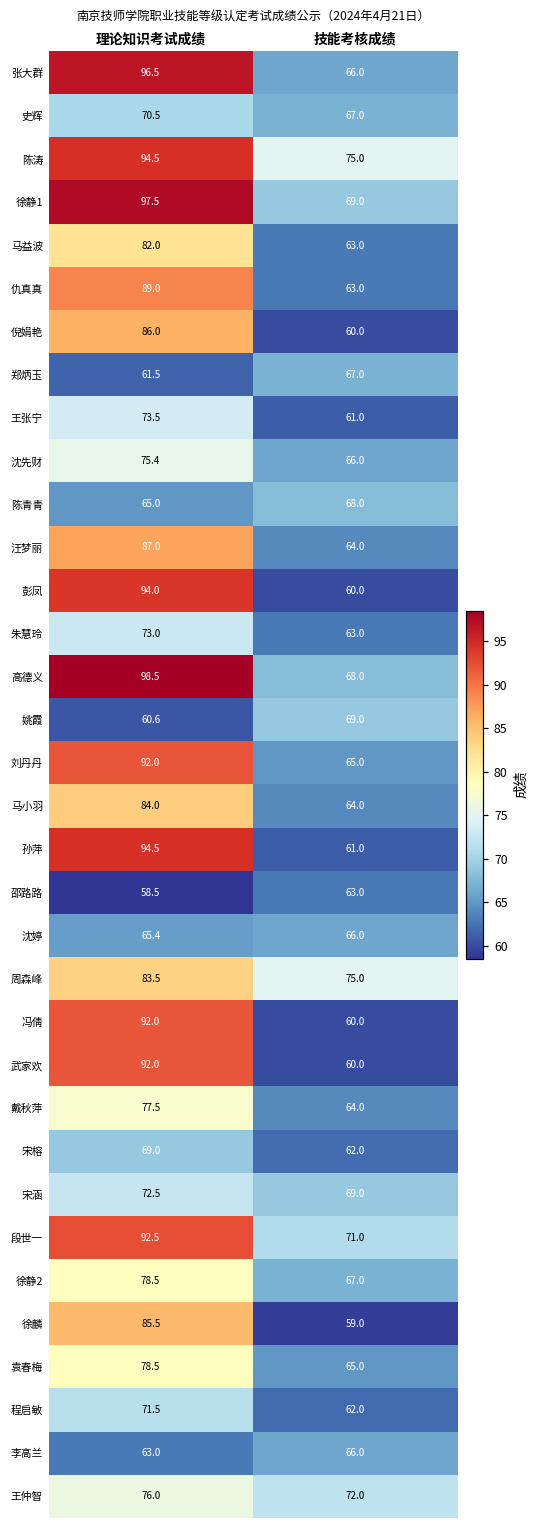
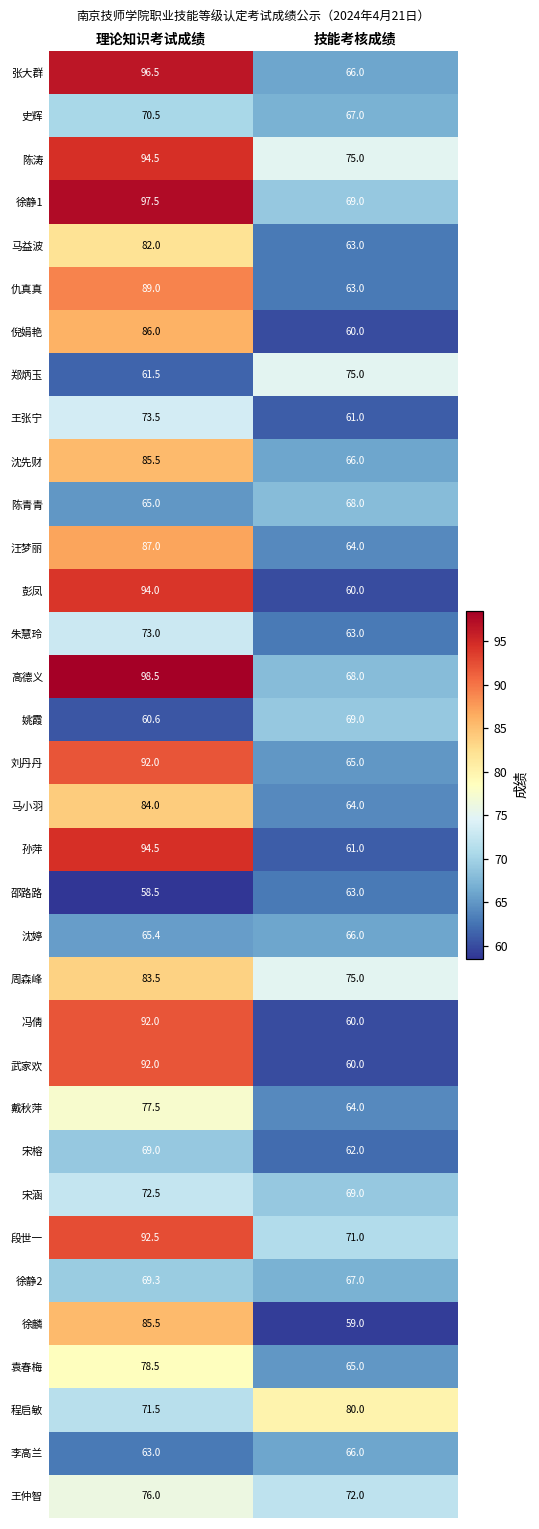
  {
    "张大群": {
      "理论知识考试成绩": 96.5,
      "技能考核成绩": 66.0
    },
    "史辉": {
      "理论知识考试成绩": 70.5,
      "技能考核成绩": 67.0
    },
    "陈涛": {
      "理论知识考试成绩": 94.5,
      "技能考核成绩": 75.0
    },
    "徐静1": {
      "理论知识考试成绩": 97.5,
      "技能考核成绩": 69.0
    },
    "马益波": {
      "理论知识考试成绩": 82.0,
      "技能考核成绩": 63.0
    },
    "仇真真": {
      "理论知识考试成绩": 89.0,
      "技能考核成绩": 63.0
    },
    "倪娟艳": {
      "理论知识考试成绩": 86.0,
      "技能考核成绩": 60.0
    },
    "郑炳玉": {
      "理论知识考试成绩": 61.5,
-     "技能考核成绩": 67.0
+     "技能考核成绩": 75.0
    },
    "王张宁": {
      "理论知识考试成绩": 73.5,
      "技能考核成绩": 61.0
    },
    "沈先财": {
-     "理论知识考试成绩": 75.4,
+     "理论知识考试成绩": 85.5,
      "技能考核成绩": 66.0
    },
    "陈青青": {
      "理论知识考试成绩": 65.0,
      "技能考核成绩": 68.0
    },
    "汪梦丽": {
      "理论知识考试成绩": 87.0,
      "技能考核成绩": 64.0
    },
    "彭凤": {
      "理论知识考试成绩": 94.0,
      "技能考核成绩": 60.0
    },
    "朱慧玲": {
      "理论知识考试成绩": 73.0,
      "技能考核成绩": 63.0
    },
    "高德义": {
      "理论知识考试成绩": 98.5,
      "技能考核成绩": 68.0
    },
    "姚霞": {
      "理论知识考试成绩": 60.6,
      "技能考核成绩": 69.0
    },
    "刘丹丹": {
      "理论知识考试成绩": 92.0,
      "技能考核成绩": 65.0
    },
    "马小羽": {
      "理论知识考试成绩": 84.0,
      "技能考核成绩": 64.0
    },
    "孙萍": {
      "理论知识考试成绩": 94.5,
      "技能考核成绩": 61.0
    },
    "邵路路": {
      "理论知识考试成绩": 58.5,
      "技能考核成绩": 63.0
    },
    "沈婷": {
      "理论知识考试成绩": 65.4,
      "技能考核成绩": 66.0
    },
    "周森峰": {
      "理论知识考试成绩": 83.5,
      "技能考核成绩": 75.0
    },
    "冯倩": {
      "理论知识考试成绩": 92.0,
      "技能考核成绩": 60.0
    },
    "武家欢": {
      "理论知识考试成绩": 92.0,
      "技能考核成绩": 60.0
    },
    "戴秋萍": {
      "理论知识考试成绩": 77.5,
      "技能考核成绩": 64.0
    },
    "宋榕": {
      "理论知识考试成绩": 69.0,
      "技能考核成绩": 62.0
    },
    "宋涵": {
      "理论知识考试成绩": 72.5,
      "技能考核成绩": 69.0
    },
    "段世一": {
      "理论知识考试成绩": 92.5,
      "技能考核成绩": 71.0
    },
    "徐静2": {
-     "理论知识考试成绩": 78.5,
+     "理论知识考试成绩": 69.3,
      "技能考核成绩": 67.0
    },
    "徐麟": {
      "理论知识考试成绩": 85.5,
      "技能考核成绩": 59.0
    },
    "袁春梅": {
      "理论知识考试成绩": 78.5,
      "技能考核成绩": 65.0
    },
    "程启敏": {
      "理论知识考试成绩": 71.5,
-     "技能考核成绩": 62.0
+     "技能考核成绩": 80.0
    },
    "李高兰": {
      "理论知识考试成绩": 63.0,
      "技能考核成绩": 66.0
    },
    "王仲智": {
      "理论知识考试成绩": 76.0,
      "技能考核成绩": 72.0
    }
  }
